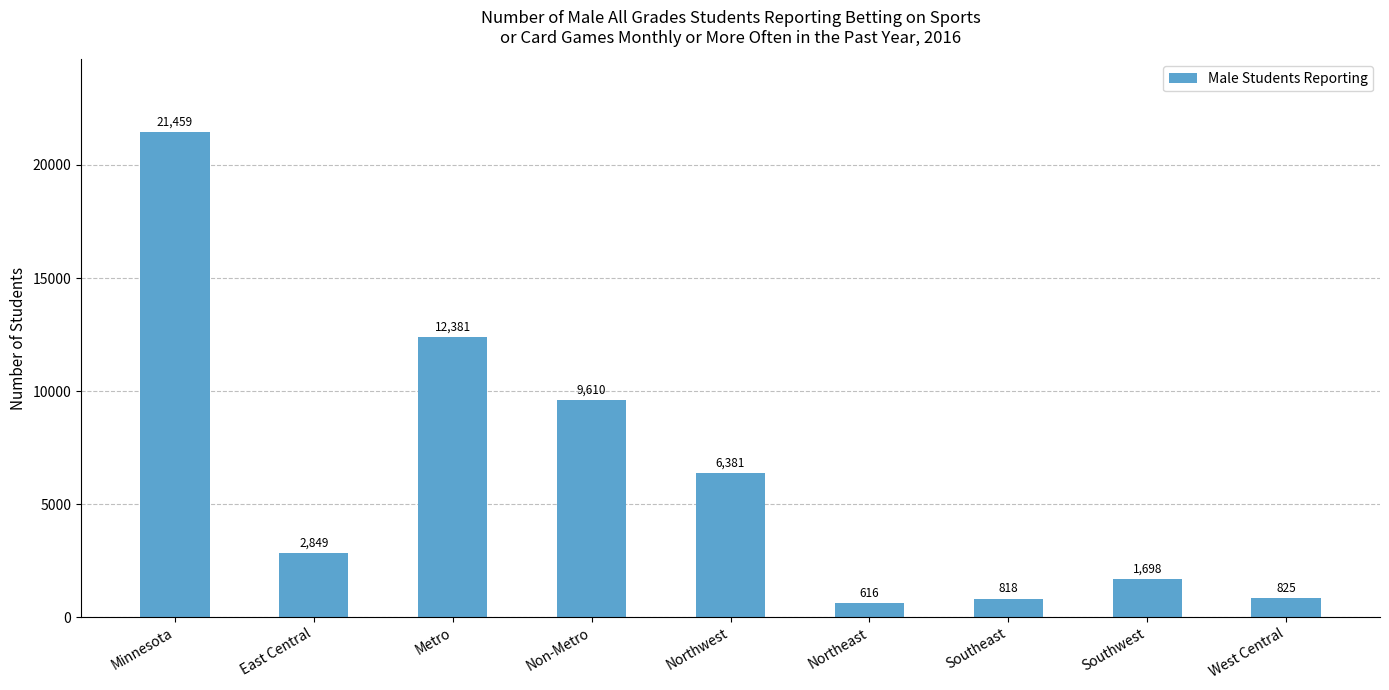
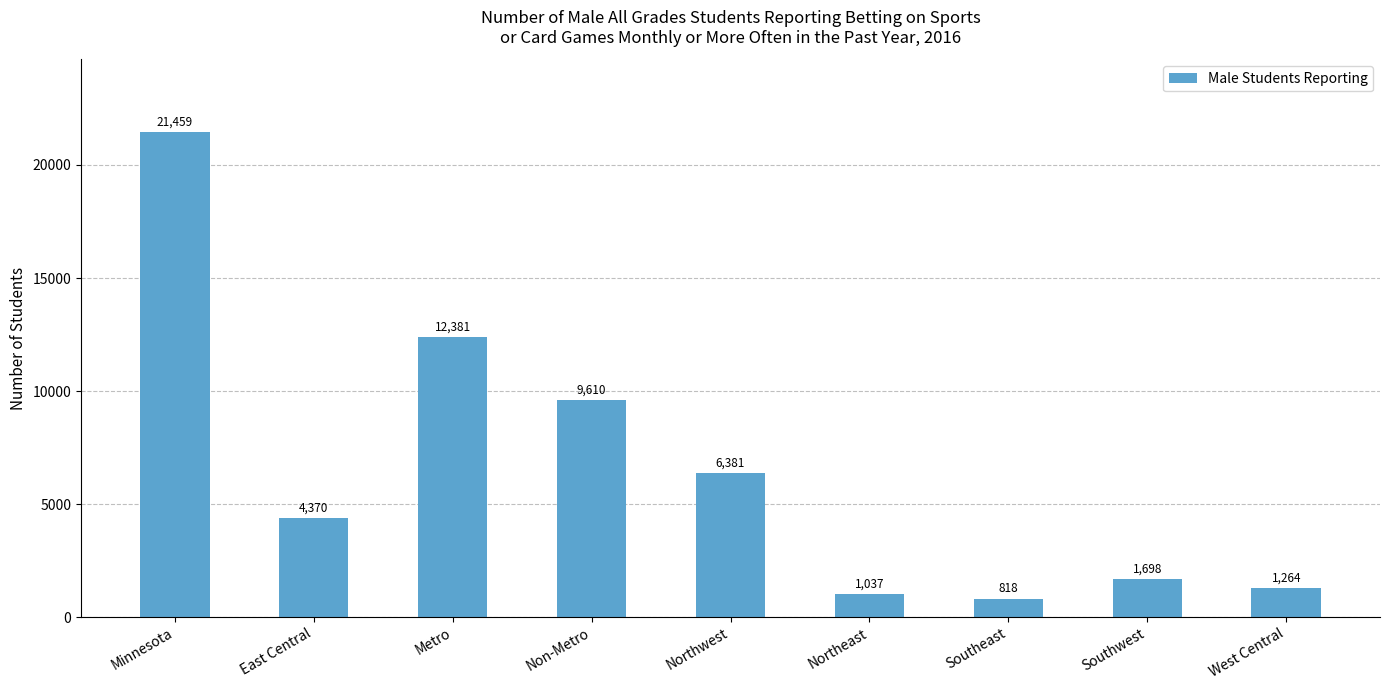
  {
    "Minnesota": "21,459",
-   "East Central": "2,849",
+   "East Central": "4,370",
    "Metro": "12,381",
    "Non-Metro": "9,610",
    "Northwest": "6,381",
-   "Northeast": "616",
+   "Northeast": "1,037",
    "Southeast": "818",
    "Southwest": "1,698",
-   "West Central": "825"
+   "West Central": "1,264"
  }
